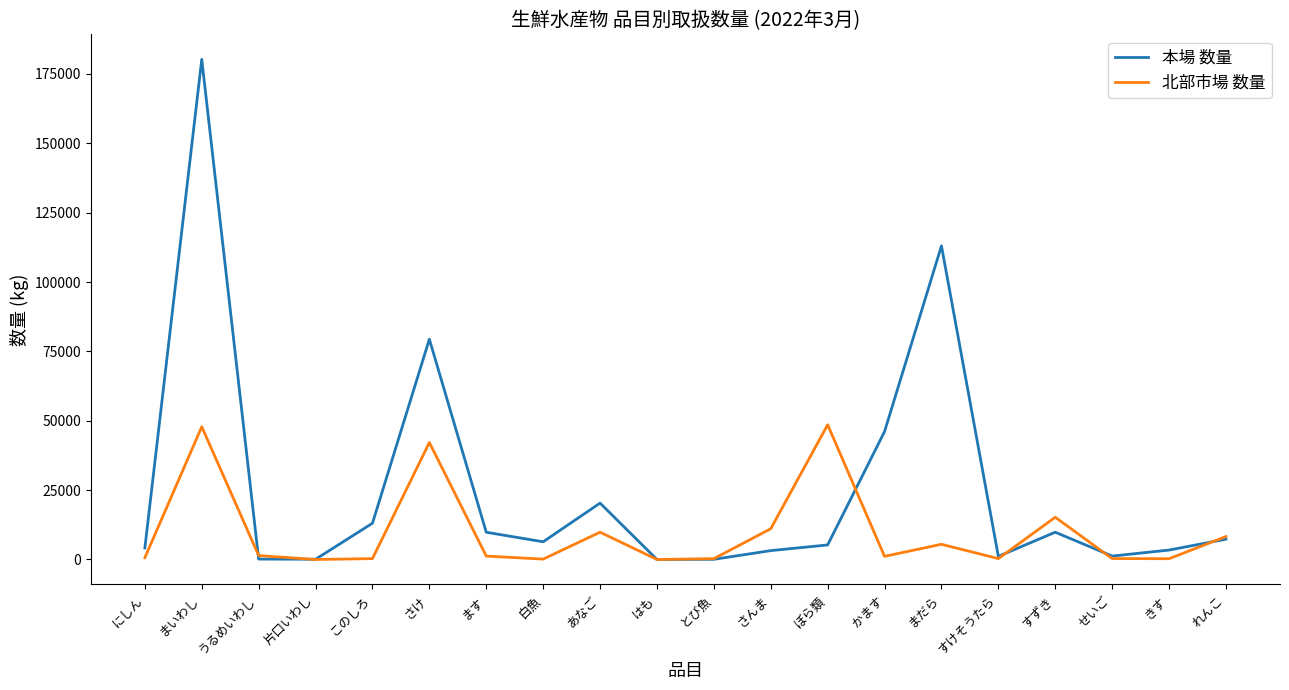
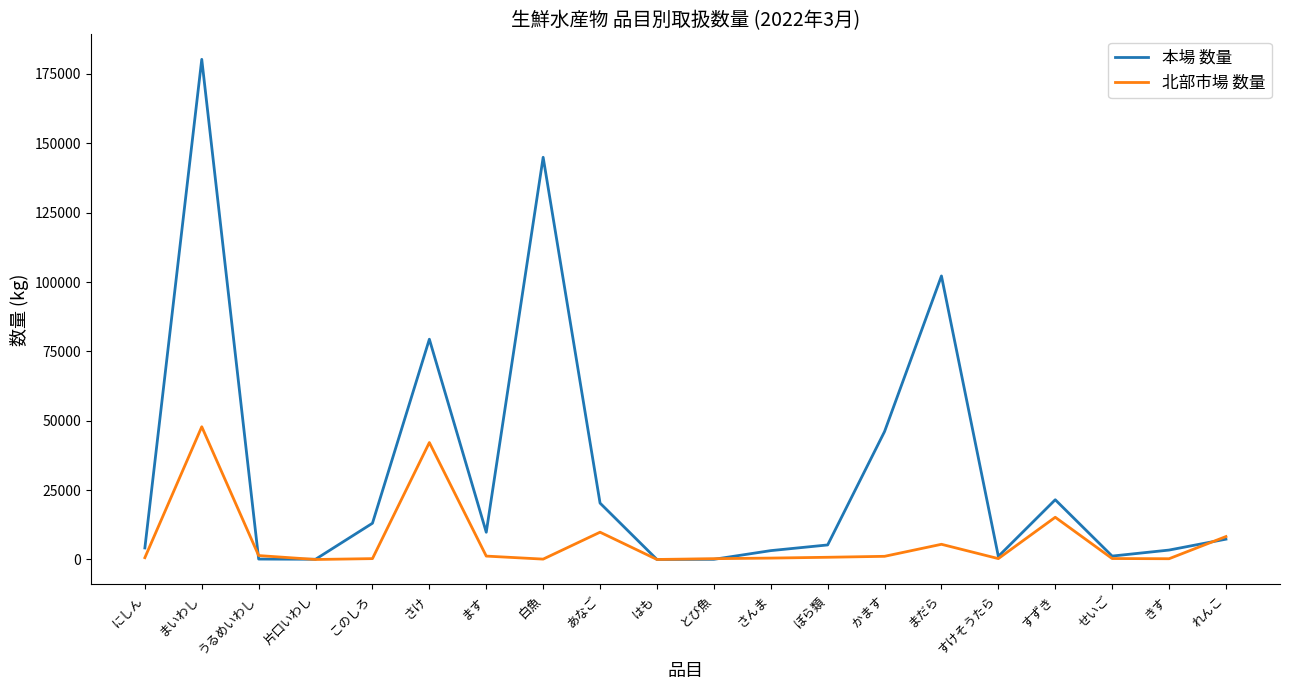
  {
    "本場 数量": {
      "にしん": 4000,
      "まいわし": 180000,
      "うるめいわし": 0,
      "このしろ": 13000,
      "さけ": 79000,
      "ます": 10000,
-     "白魚": 6000,
+     "白魚": 145000,
      "あなご": 20000,
      "さんま": 3000,
      "ぼら類": 5000,
      "かます": 46000,
-     "まだら": 113000,
-     "すずき": 10000,
+     "まだら": 102000,
+     "すずき": 22000,
      "きす": 3000,
      "れんこ": 7000
    },
    "北部市場 数量": {
      "にしん": 1000,
      "まいわし": 48000,
      "うるめいわし": 1000,
      "このしろ": 0,
      "さけ": 42000,
      "ます": 1000,
      "白魚": 0,
      "あなご": 10000,
-     "さんま": 11000,
-     "ぼら類": 49000,
+     "さんま": 1000,
+     "ぼら類": 1000,
      "かます": 1000,
      "まだら": 5000,
      "すずき": 15000,
      "きす": 0,
      "れんこ": 8000
    }
  }
